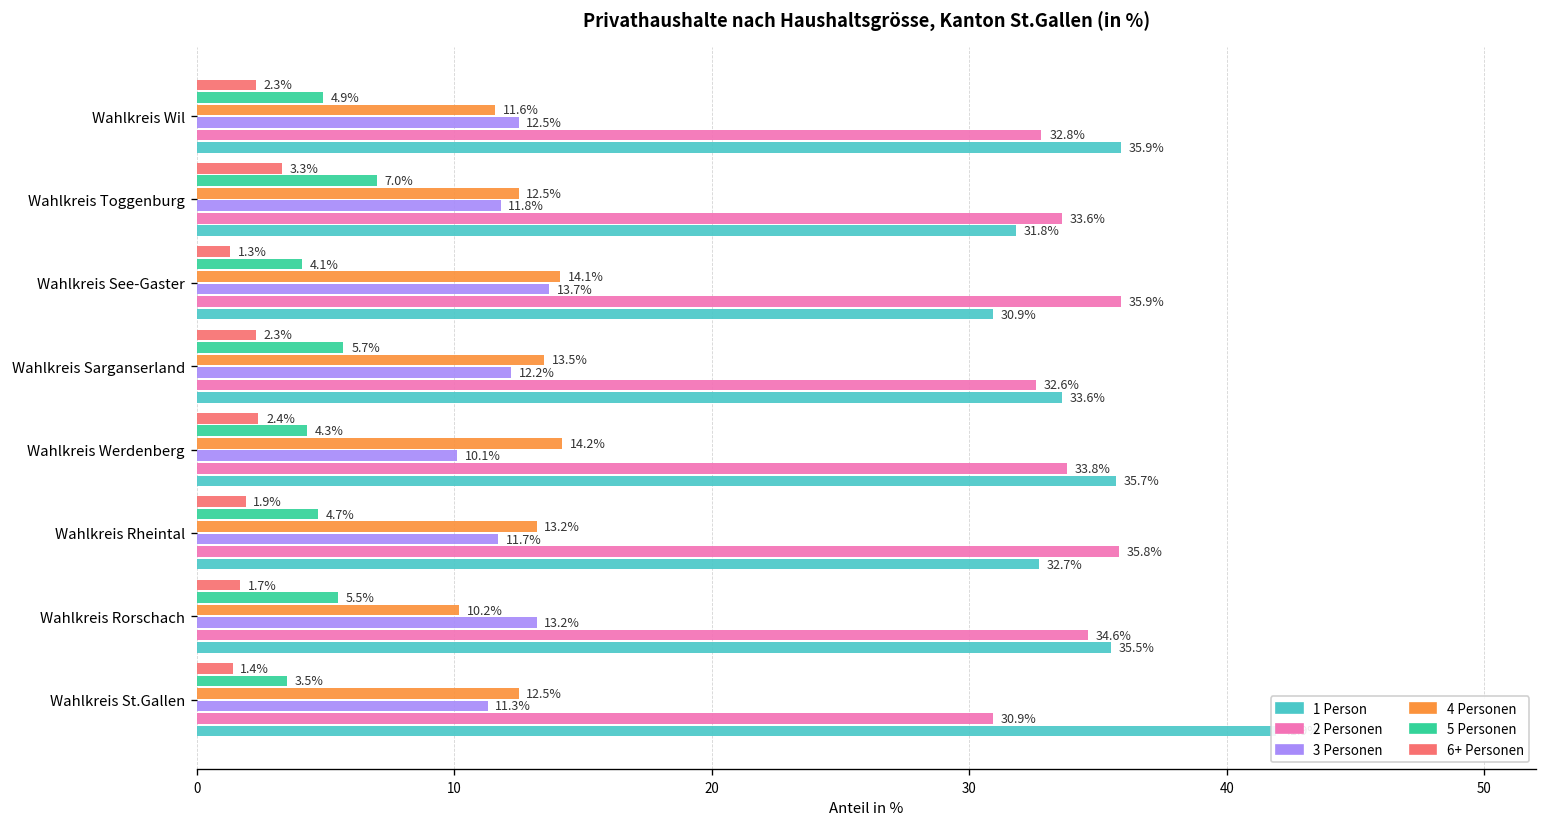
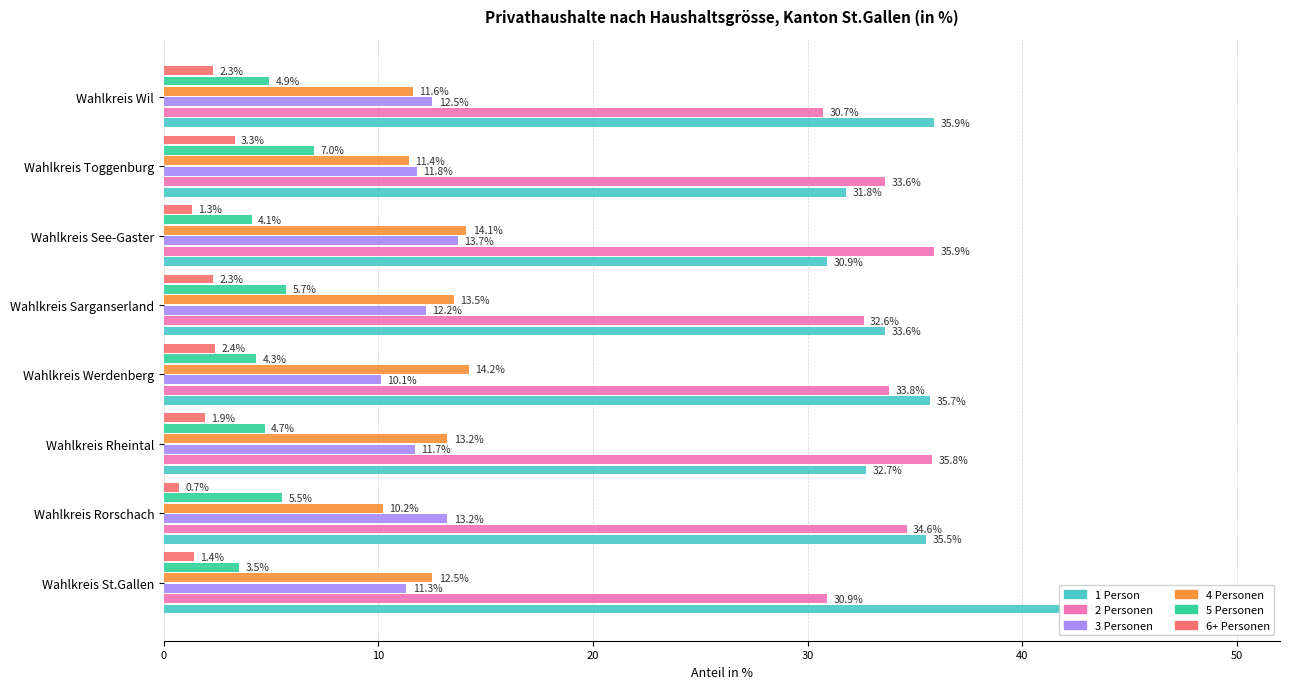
  {
    "2 Personen": {
-     "Wahlkreis Wil": "32.8%",
+     "Wahlkreis Wil": "30.7%",
      "Wahlkreis Toggenburg": "33.6%",
      "Wahlkreis See-Gaster": "35.9%",
      "Wahlkreis Sarganserland": "32.6%",
      "Wahlkreis Werdenberg": "33.8%",
      "Wahlkreis Rheintal": "35.8%",
      "Wahlkreis Rorschach": "34.6%",
      "Wahlkreis St.Gallen": "30.9%"
    },
    "3 Personen": {
      "Wahlkreis Wil": "12.5%",
      "Wahlkreis Toggenburg": "11.8%",
      "Wahlkreis See-Gaster": "13.7%",
      "Wahlkreis Sarganserland": "12.2%",
      "Wahlkreis Werdenberg": "10.1%",
      "Wahlkreis Rheintal": "11.7%",
      "Wahlkreis Rorschach": "13.2%",
      "Wahlkreis St.Gallen": "11.3%"
    },
    "4 Personen": {
      "Wahlkreis Wil": "11.6%",
-     "Wahlkreis Toggenburg": "12.5%",
+     "Wahlkreis Toggenburg": "11.4%",
      "Wahlkreis See-Gaster": "14.1%",
      "Wahlkreis Sarganserland": "13.5%",
      "Wahlkreis Werdenberg": "14.2%",
      "Wahlkreis Rheintal": "13.2%",
      "Wahlkreis Rorschach": "10.2%",
      "Wahlkreis St.Gallen": "12.5%"
    },
    "6+ Personen": {
      "Wahlkreis Wil": "2.3%",
      "Wahlkreis Toggenburg": "3.3%",
      "Wahlkreis See-Gaster": "1.3%",
      "Wahlkreis Sarganserland": "2.3%",
      "Wahlkreis Werdenberg": "2.4%",
      "Wahlkreis Rheintal": "1.9%",
-     "Wahlkreis Rorschach": "1.7%",
+     "Wahlkreis Rorschach": "0.7%",
      "Wahlkreis St.Gallen": "1.4%"
    }
  }
